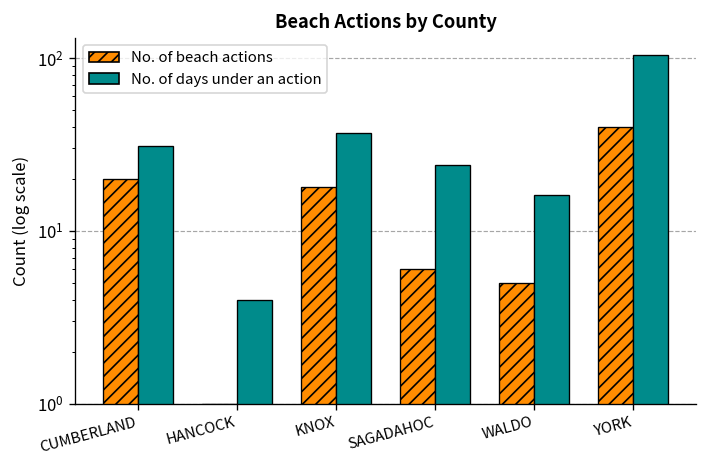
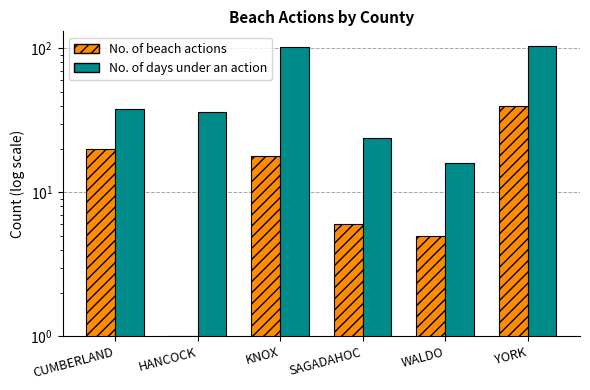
  {
    "No. of beach actions": {
      "CUMBERLAND": 20,
      "HANCOCK": 1,
      "KNOX": 18,
      "SAGADAHOC": 6,
      "WALDO": 5,
      "YORK": 40
    },
    "No. of days under an action": {
-     "CUMBERLAND": 31,
-     "HANCOCK": 4,
-     "KNOX": 37,
+     "CUMBERLAND": 38,
+     "HANCOCK": 36,
+     "KNOX": 100,
      "SAGADAHOC": 24,
      "WALDO": 16,
      "YORK": 100
    }
  }
